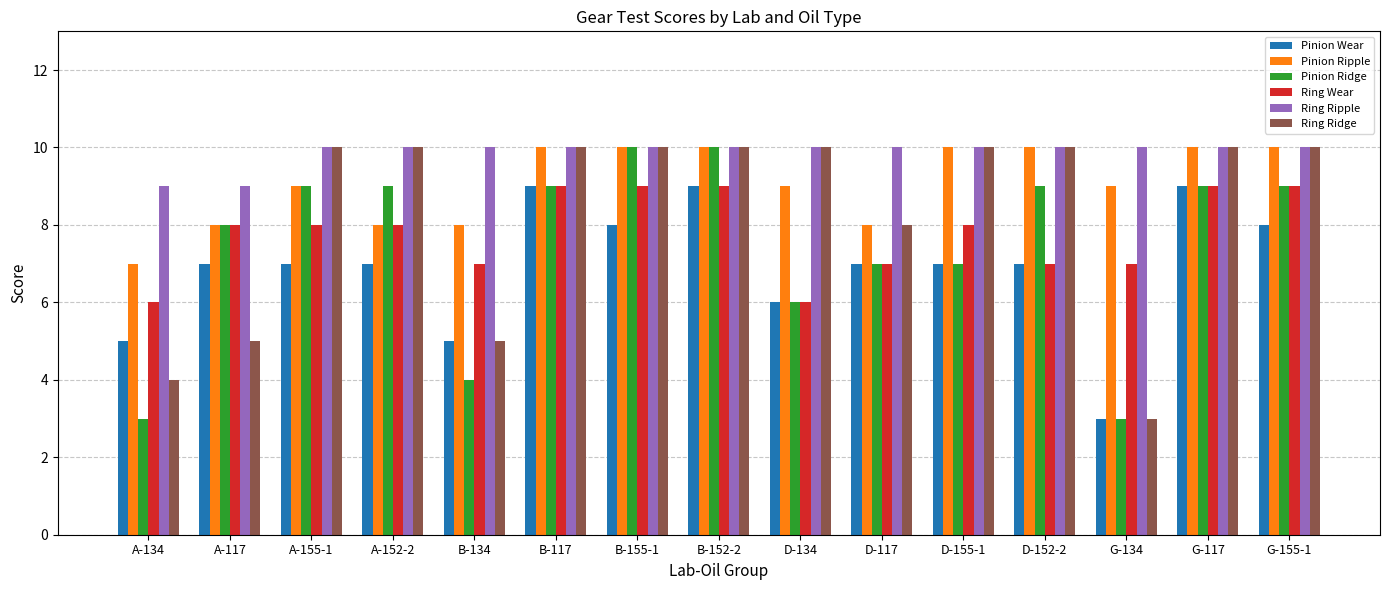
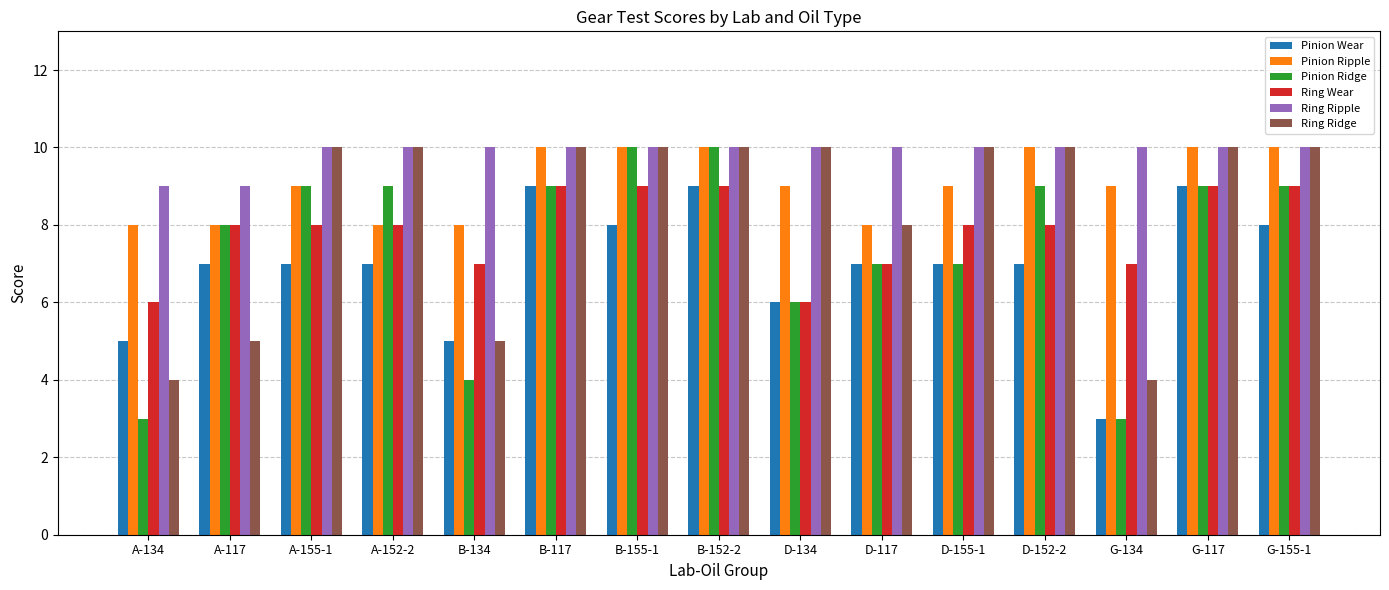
  {
    "Pinion Wear": {
      "A-134": 5,
      "A-117": 7,
      "A-155-1": 7,
      "A-152-2": 7,
      "B-134": 5,
      "B-117": 9,
      "B-155-1": 8,
      "B-152-2": 9,
      "D-134": 6,
      "D-117": 7,
      "D-155-1": 7,
      "D-152-2": 7,
      "G-134": 3,
      "G-117": 9,
      "G-155-1": 8
    },
    "Pinion Ripple": {
-     "A-134": 7,
+     "A-134": 8,
      "A-117": 8,
      "A-155-1": 9,
      "A-152-2": 8,
      "B-134": 8,
      "B-117": 10,
      "B-155-1": 10,
      "B-152-2": 10,
      "D-134": 9,
      "D-117": 8,
-     "D-155-1": 10,
+     "D-155-1": 9,
      "D-152-2": 10,
      "G-134": 9,
      "G-117": 10,
      "G-155-1": 10
    },
    "Pinion Ridge": {
      "A-134": 3,
      "A-117": 8,
      "A-155-1": 9,
      "A-152-2": 9,
      "B-134": 4,
      "B-117": 9,
      "B-155-1": 10,
      "B-152-2": 10,
      "D-134": 6,
      "D-117": 7,
      "D-155-1": 7,
      "D-152-2": 9,
      "G-134": 3,
      "G-117": 9,
      "G-155-1": 9
    },
    "Ring Wear": {
      "A-134": 6,
      "A-117": 8,
      "A-155-1": 8,
      "A-152-2": 8,
      "B-134": 7,
      "B-117": 9,
      "B-155-1": 9,
      "B-152-2": 9,
      "D-134": 6,
      "D-117": 7,
      "D-155-1": 8,
-     "D-152-2": 7,
+     "D-152-2": 8,
      "G-134": 7,
      "G-117": 9,
      "G-155-1": 9
    },
    "Ring Ripple": {
      "A-134": 9,
      "A-117": 9,
      "A-155-1": 10,
      "A-152-2": 10,
      "B-134": 10,
      "B-117": 10,
      "B-155-1": 10,
      "B-152-2": 10,
      "D-134": 10,
      "D-117": 10,
      "D-155-1": 10,
      "D-152-2": 10,
      "G-134": 10,
      "G-117": 10,
      "G-155-1": 10
    },
    "Ring Ridge": {
      "A-134": 4,
      "A-117": 5,
      "A-155-1": 10,
      "A-152-2": 10,
      "B-134": 5,
      "B-117": 10,
      "B-155-1": 10,
      "B-152-2": 10,
      "D-134": 10,
      "D-117": 8,
      "D-155-1": 10,
      "D-152-2": 10,
-     "G-134": 3,
+     "G-134": 4,
      "G-117": 10,
      "G-155-1": 10
    }
  }
